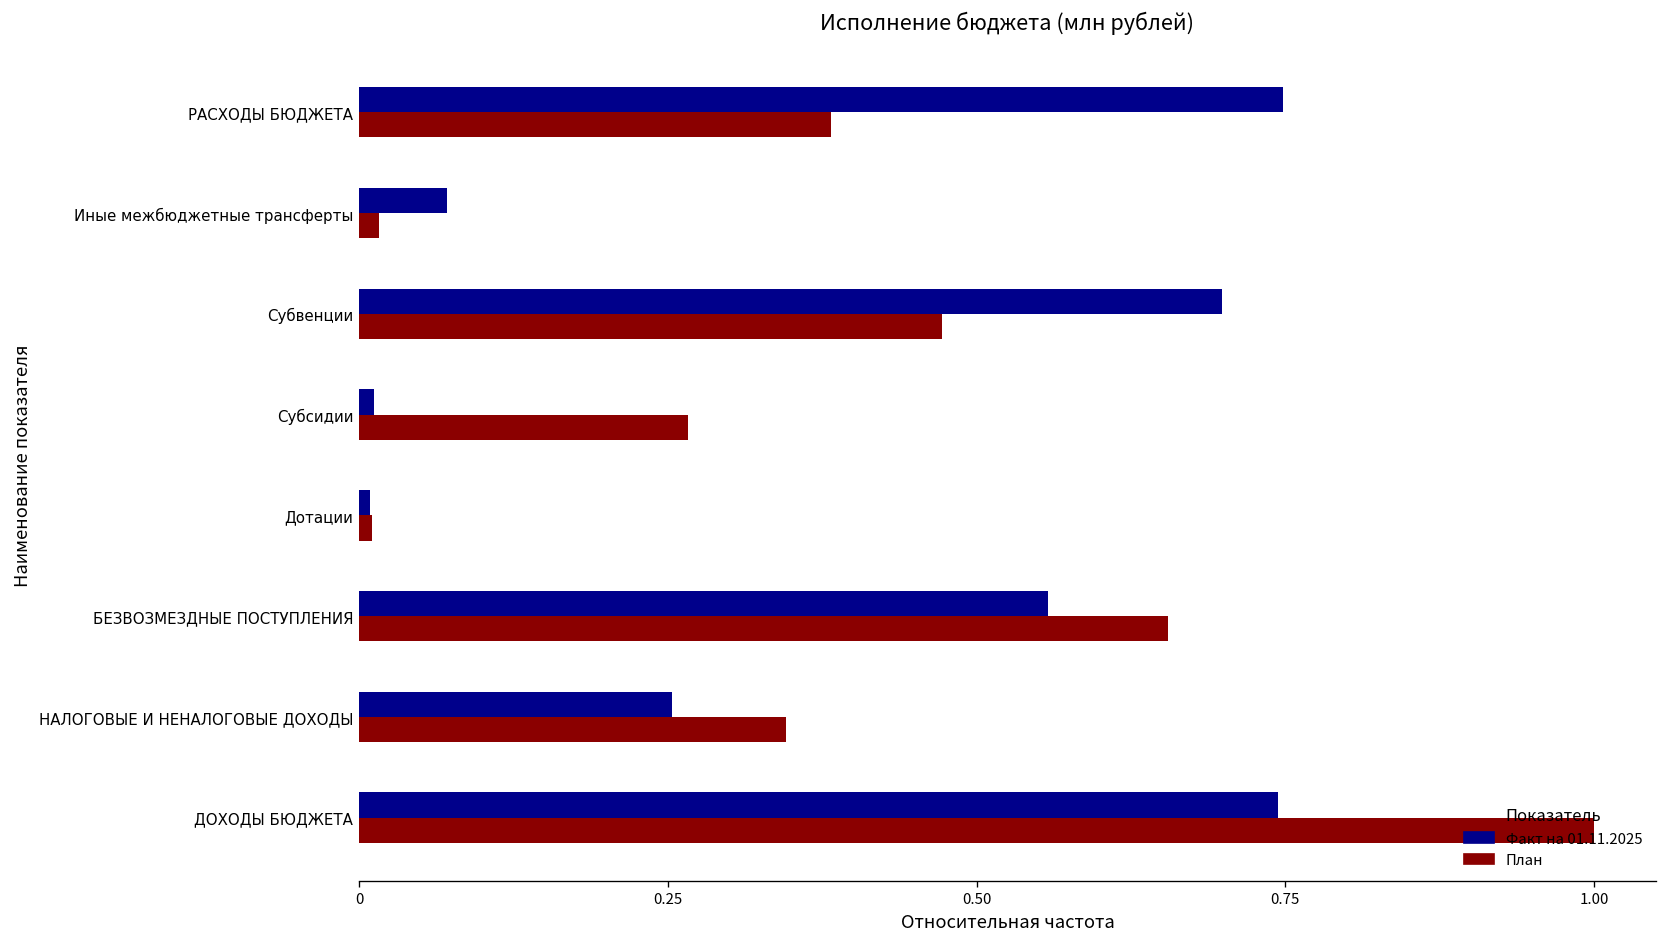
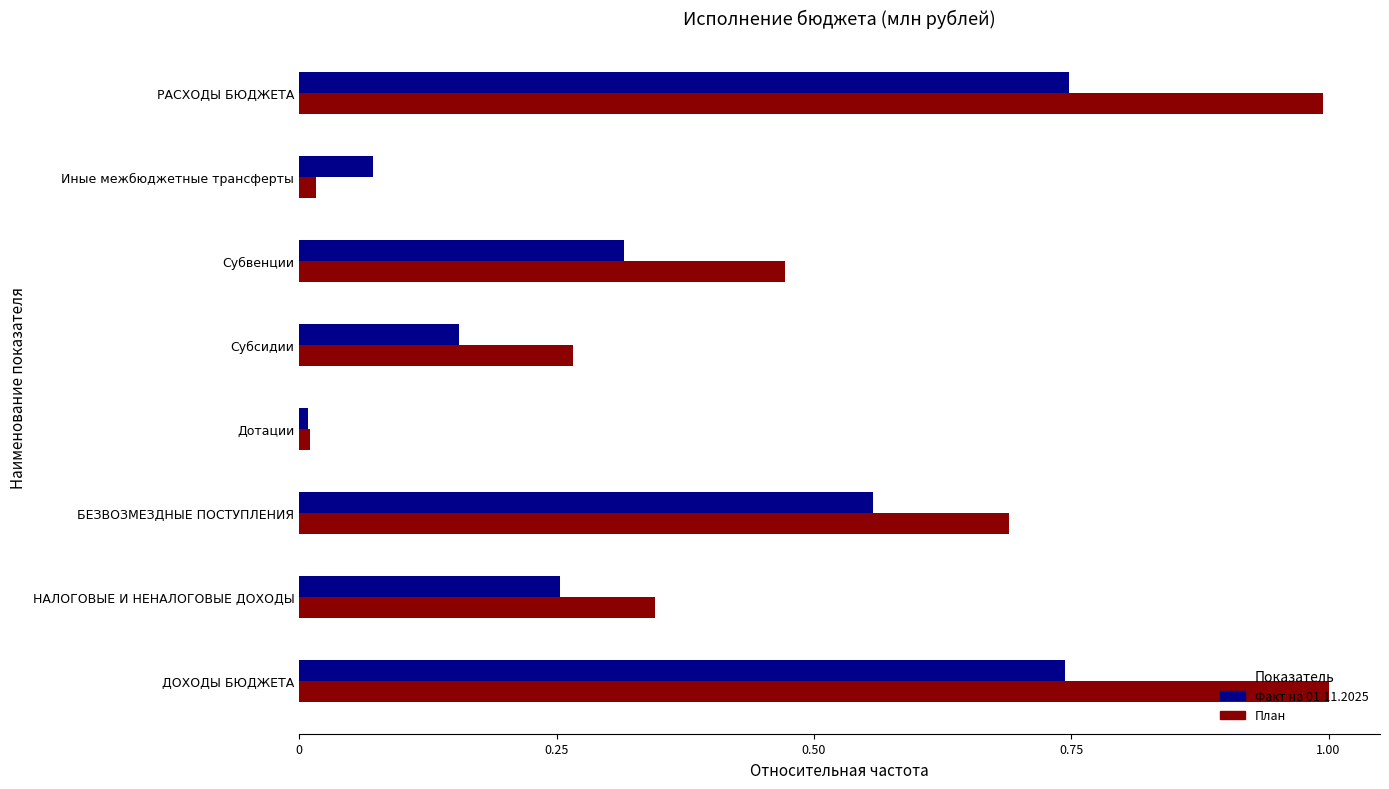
  {
    "План": {
-     "РАСХОДЫ БЮДЖЕТА": 0.382,
+     "РАСХОДЫ БЮДЖЕТА": 0.995,
      "Иные межбюджетные трансферты": 0.016,
      "Субвенции": 0.472,
      "Субсидии": 0.266,
      "Дотации": 0.011,
-     "БЕЗВОЗМЕЗДНЫЕ ПОСТУПЛЕНИЯ": 0.655,
+     "БЕЗВОЗМЕЗДНЫЕ ПОСТУПЛЕНИЯ": 0.689,
      "НАЛОГОВЫЕ И НЕНАЛОГОВЫЕ ДОХОДЫ": 0.345,
      "ДОХОДЫ БЮДЖЕТА": 1.000
    },
    "Факт на 01.11.2025": {
      "РАСХОДЫ БЮДЖЕТА": 0.748,
      "Иные межбюджетные трансферты": 0.071,
-     "Субвенции": 0.699,
-     "Субсидии": 0.012,
+     "Субвенции": 0.316,
+     "Субсидии": 0.155,
      "Дотации": 0.009,
      "БЕЗВОЗМЕЗДНЫЕ ПОСТУПЛЕНИЯ": 0.558,
      "НАЛОГОВЫЕ И НЕНАЛОГОВЫЕ ДОХОДЫ": 0.253,
      "ДОХОДЫ БЮДЖЕТА": 0.744
    }
  }
